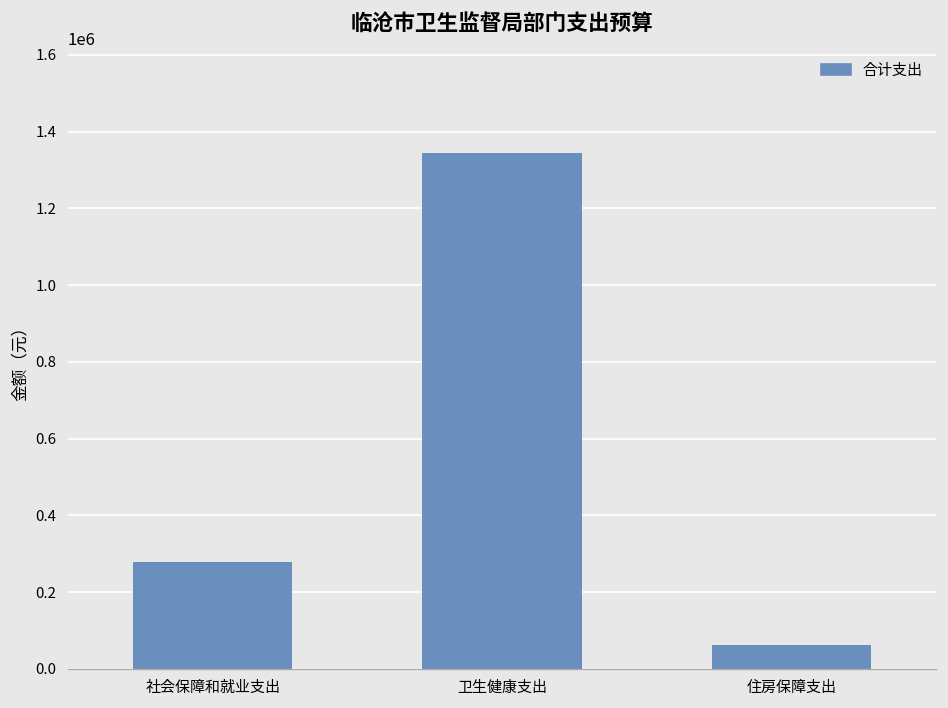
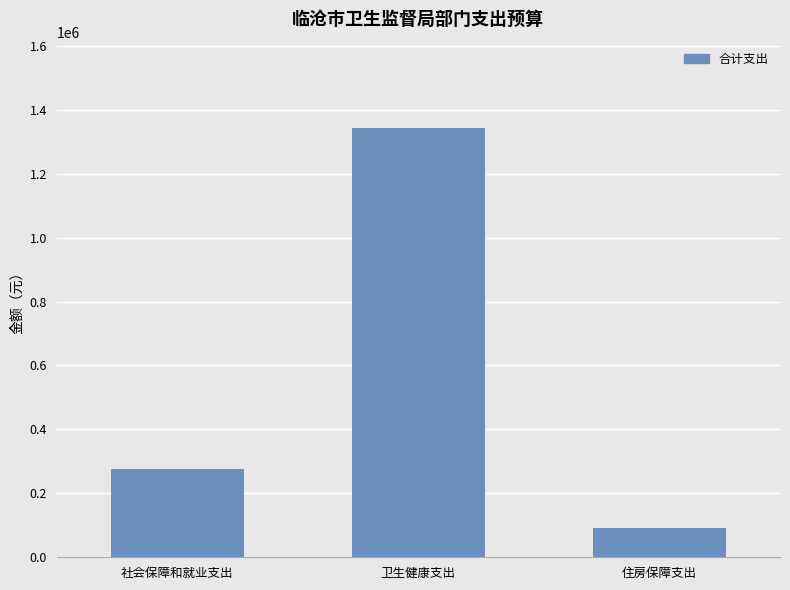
  {
    "社会保障和就业支出": 280000,
    "卫生健康支出": 1340000,
-   "住房保障支出": 60000
+   "住房保障支出": 90000
  }
